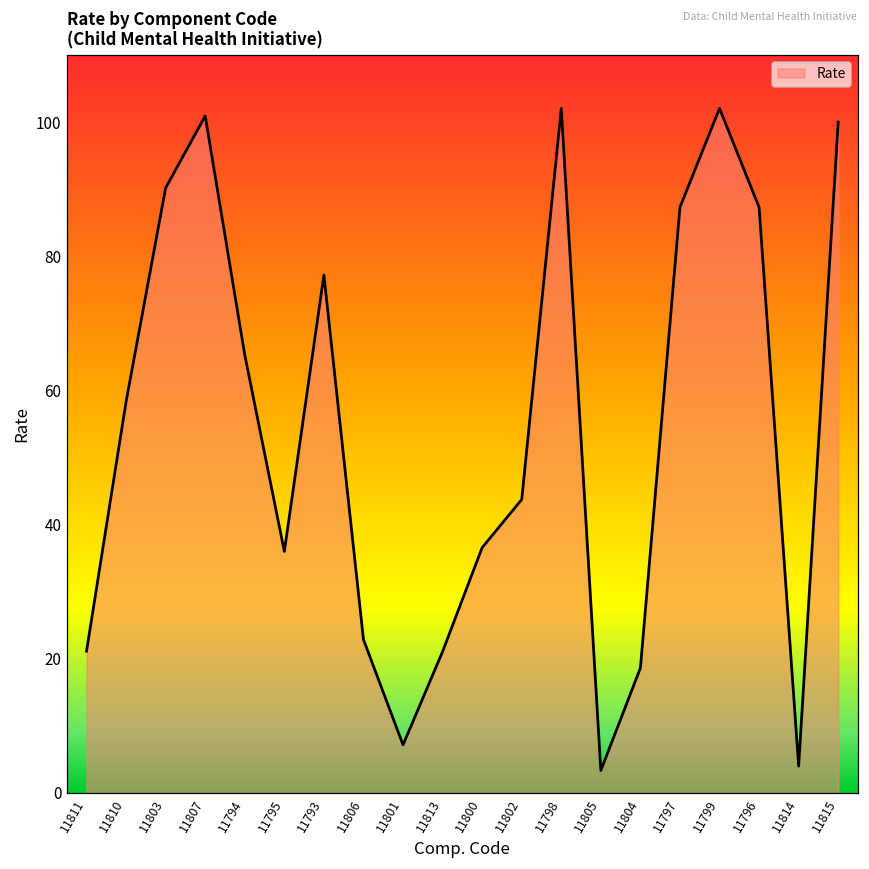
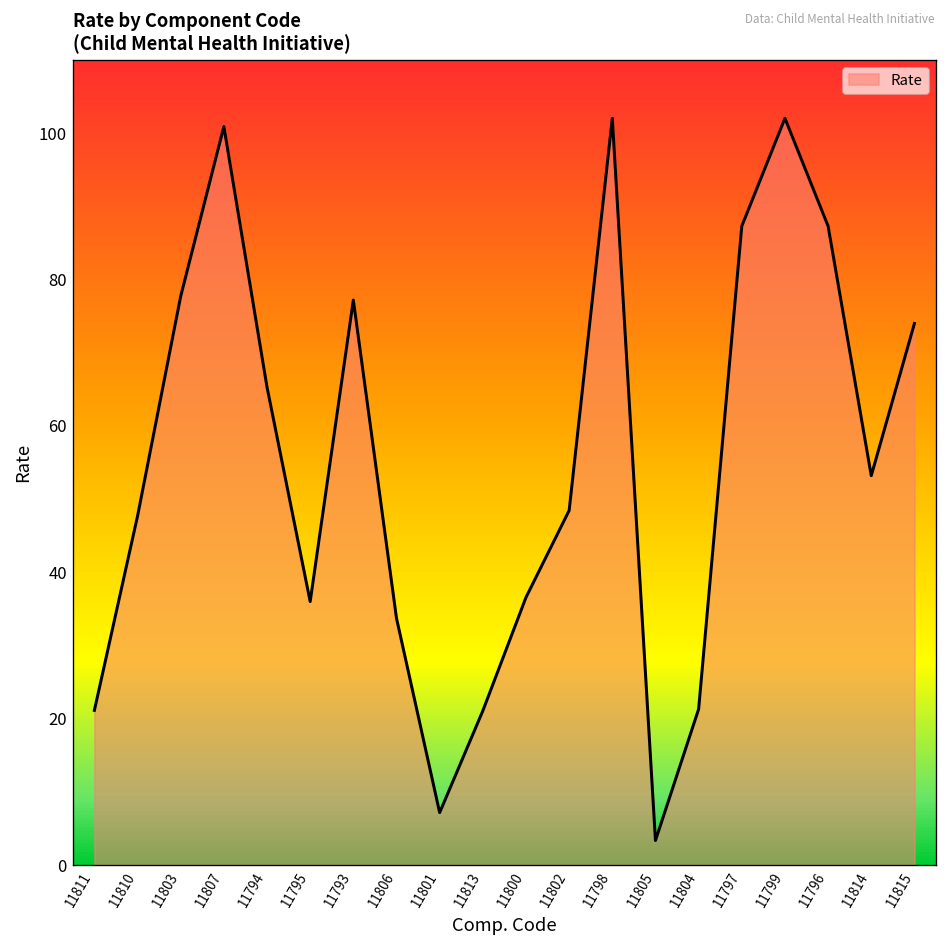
  {
    "11811": 21,
-   "11810": 58,
-   "11803": 90,
+   "11810": 48,
+   "11803": 78,
    "11807": 101,
    "11794": 65,
    "11795": 36,
    "11793": 77,
-   "11806": 23,
+   "11806": 34,
    "11801": 7,
    "11813": 21,
    "11800": 37,
-   "11802": 44,
+   "11802": 48,
    "11798": 102,
    "11805": 3,
-   "11804": 19,
+   "11804": 21,
    "11797": 87,
    "11799": 102,
    "11796": 87,
-   "11814": 4,
-   "11815": 100
+   "11814": 53,
+   "11815": 74
  }
